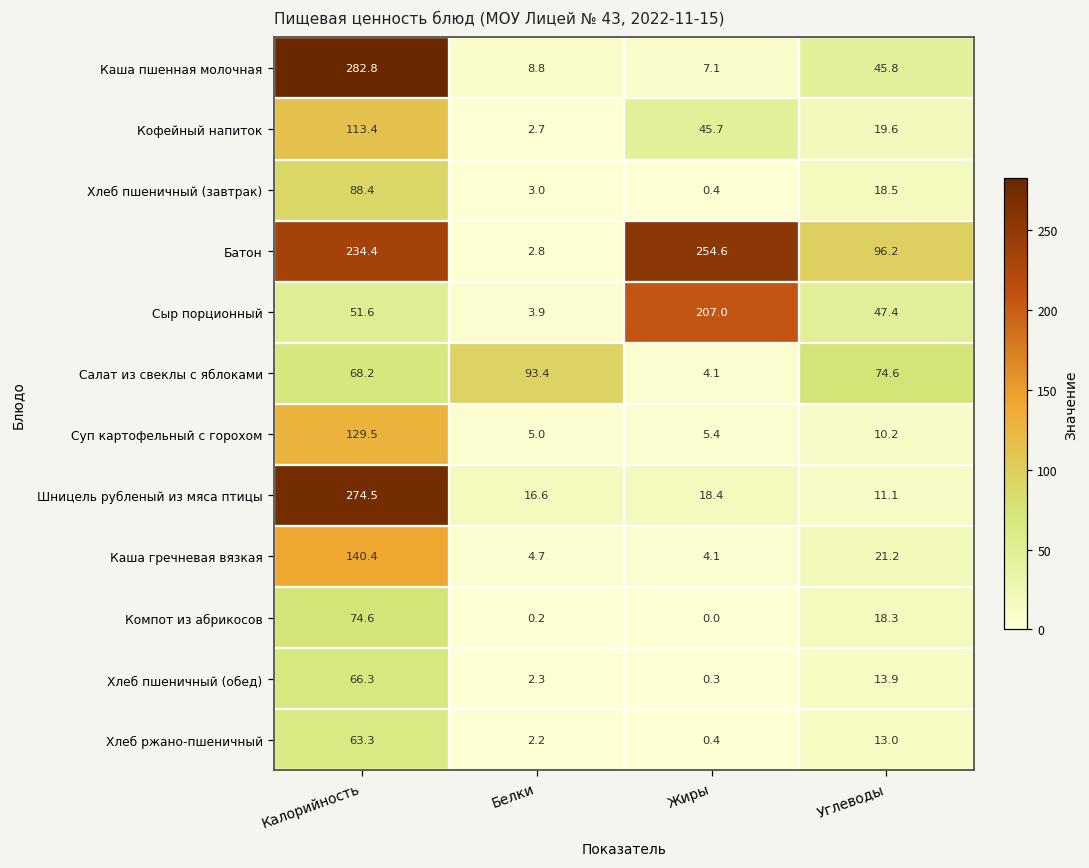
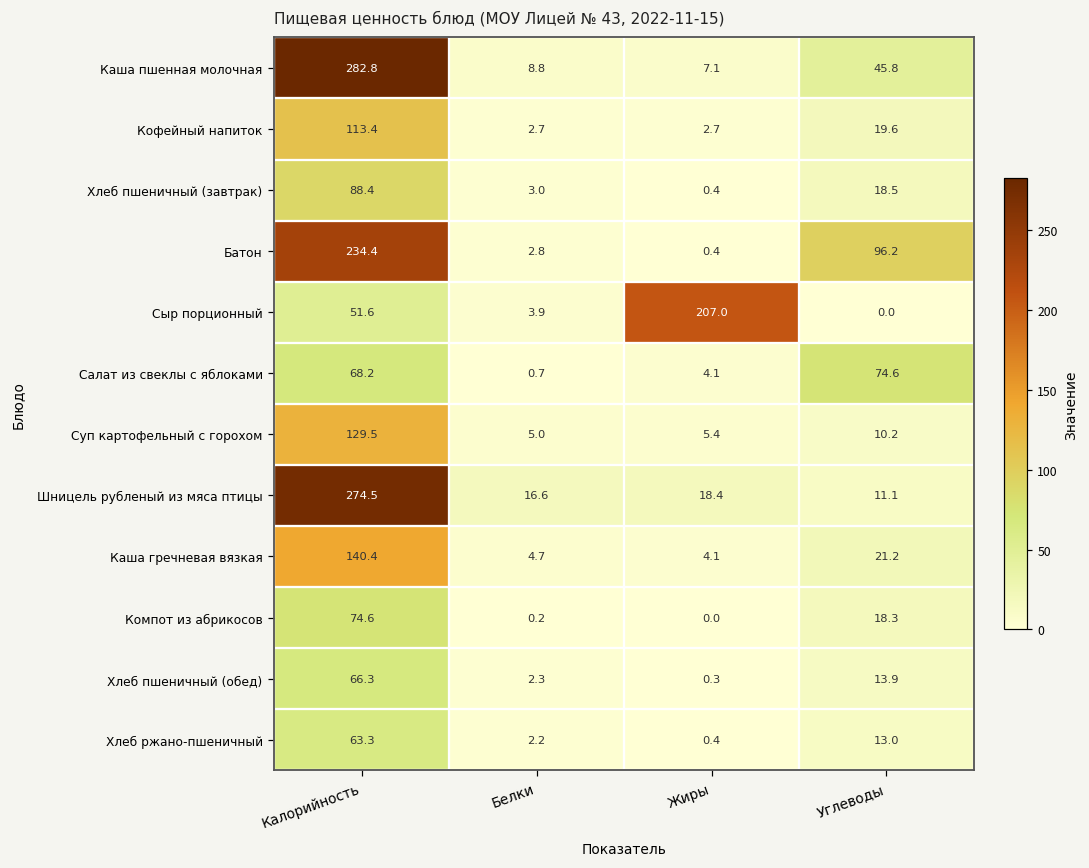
  {
    "Каша пшенная молочная": {
      "Калорийность": 282.8,
      "Белки": 8.8,
      "Жиры": 7.1,
      "Углеводы": 45.8
    },
    "Кофейный напиток": {
      "Калорийность": 113.4,
      "Белки": 2.7,
-     "Жиры": 45.7,
+     "Жиры": 2.7,
      "Углеводы": 19.6
    },
    "Хлеб пшеничный (завтрак)": {
      "Калорийность": 88.4,
      "Белки": 3.0,
      "Жиры": 0.4,
      "Углеводы": 18.5
    },
    "Батон": {
      "Калорийность": 234.4,
      "Белки": 2.8,
-     "Жиры": 254.6,
+     "Жиры": 0.4,
      "Углеводы": 96.2
    },
    "Сыр порционный": {
      "Калорийность": 51.6,
      "Белки": 3.9,
      "Жиры": 207.0,
-     "Углеводы": 47.4
+     "Углеводы": 0.0
    },
    "Салат из свеклы с яблоками": {
      "Калорийность": 68.2,
-     "Белки": 93.4,
+     "Белки": 0.7,
      "Жиры": 4.1,
      "Углеводы": 74.6
    },
    "Суп картофельный с горохом": {
      "Калорийность": 129.5,
      "Белки": 5.0,
      "Жиры": 5.4,
      "Углеводы": 10.2
    },
    "Шницель рубленый из мяса птицы": {
      "Калорийность": 274.5,
      "Белки": 16.6,
      "Жиры": 18.4,
      "Углеводы": 11.1
    },
    "Каша гречневая вязкая": {
      "Калорийность": 140.4,
      "Белки": 4.7,
      "Жиры": 4.1,
      "Углеводы": 21.2
    },
    "Компот из абрикосов": {
      "Калорийность": 74.6,
      "Белки": 0.2,
      "Жиры": 0.0,
      "Углеводы": 18.3
    },
    "Хлеб пшеничный (обед)": {
      "Калорийность": 66.3,
      "Белки": 2.3,
      "Жиры": 0.3,
      "Углеводы": 13.9
    },
    "Хлеб ржано-пшеничный": {
      "Калорийность": 63.3,
      "Белки": 2.2,
      "Жиры": 0.4,
      "Углеводы": 13.0
    }
  }
